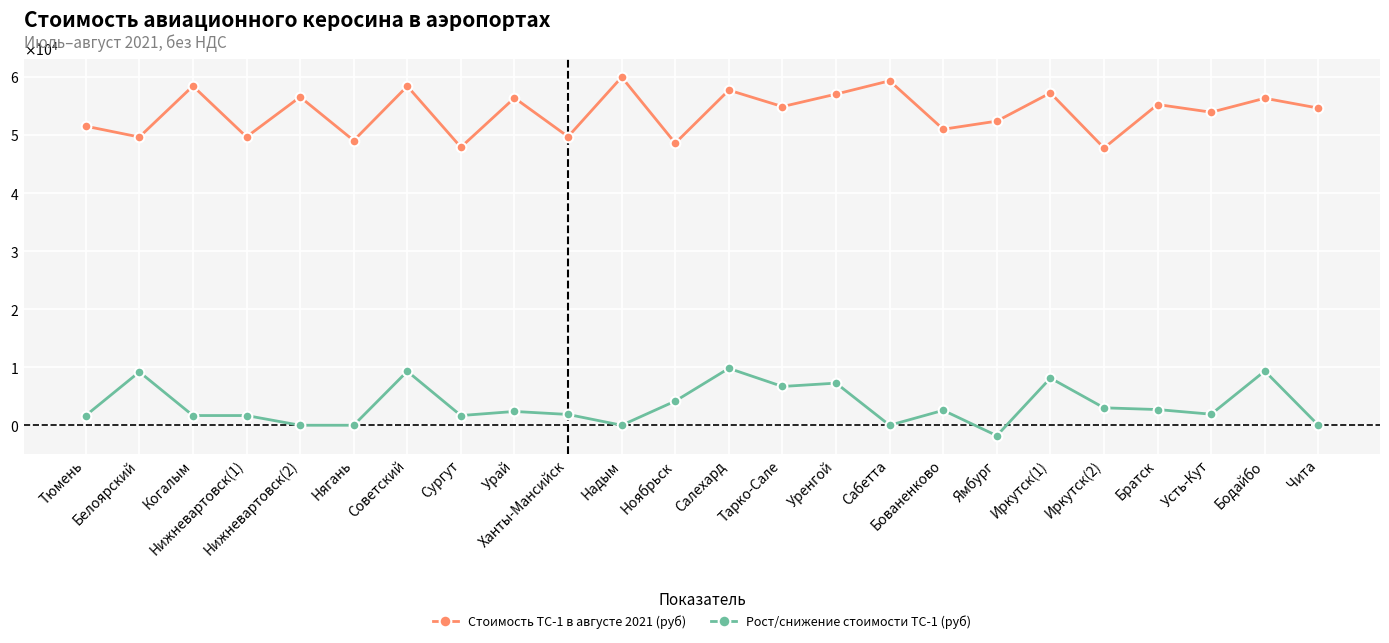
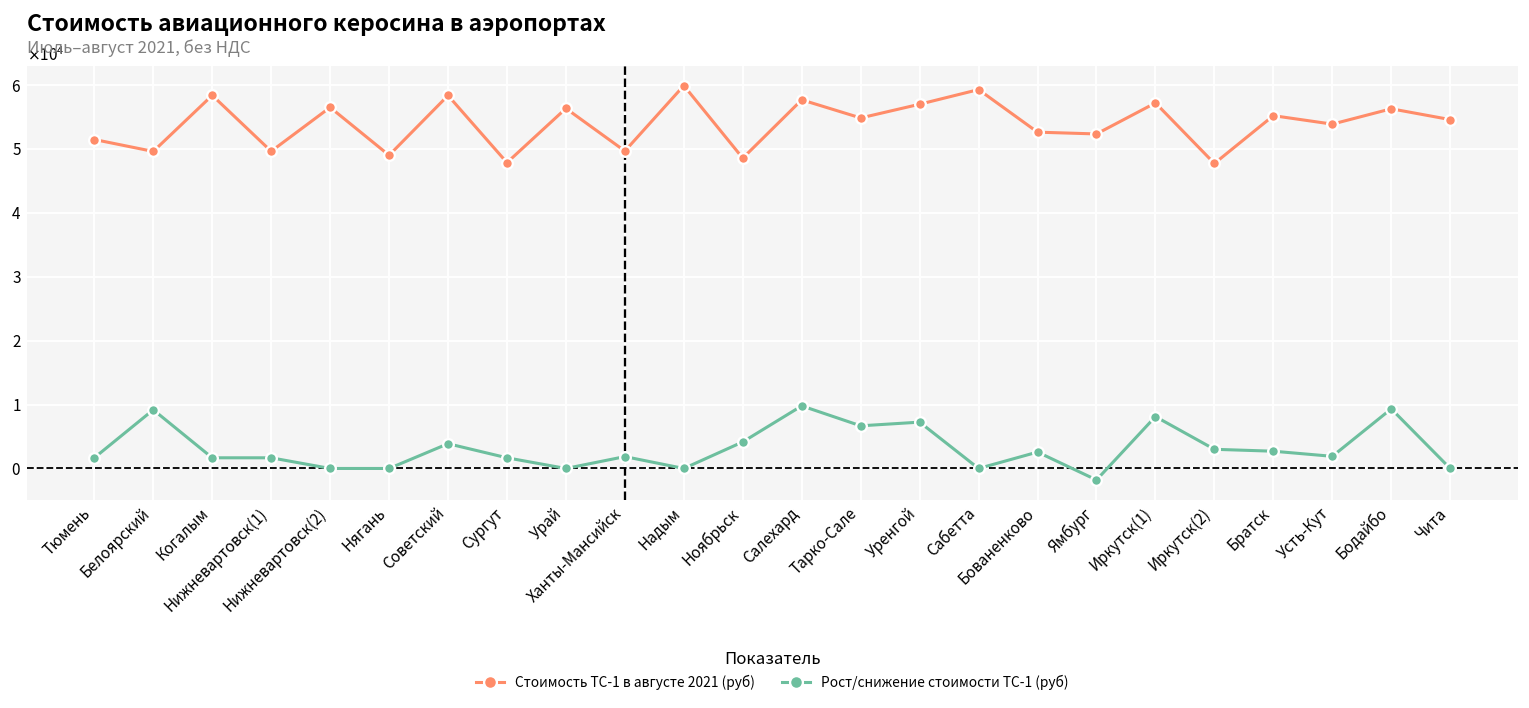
  {
    "Стоимость ТС-1 в августе 2021 (руб)": {
      "Тюмень": 51000,
      "Белоярский": 50000,
      "Когалым": 58000,
      "Нижневартовск(1)": 50000,
      "Нижневартовск(2)": 57000,
      "Нягань": 49000,
      "Советский": 58000,
      "Сургут": 48000,
      "Урай": 56000,
      "Ханты-Мансийск": 50000,
      "Надым": 60000,
      "Ноябрьск": 49000,
      "Салехард": 58000,
      "Тарко-Сале": 55000,
      "Уренгой": 57000,
      "Сабетта": 59000,
-     "Бованенково": 51000,
+     "Бованенково": 53000,
      "Ямбург": 52000,
      "Иркутск(1)": 57000,
      "Иркутск(2)": 48000,
      "Братск": 55000,
      "Усть-Кут": 54000,
      "Бодайбо": 56000,
      "Чита": 55000
    },
    "Рост/снижение стоимости ТС-1 (руб)": {
      "Тюмень": 2000,
      "Белоярский": 9000,
      "Когалым": 2000,
      "Нижневартовск(1)": 2000,
      "Нижневартовск(2)": 0,
      "Нягань": 0,
-     "Советский": 9000,
+     "Советский": 4000,
      "Сургут": 2000,
-     "Урай": 2000,
+     "Урай": 0,
      "Ханты-Мансийск": 2000,
      "Надым": 0,
      "Ноябрьск": 4000,
      "Салехард": 10000,
      "Тарко-Сале": 7000,
      "Уренгой": 7000,
      "Сабетта": 0,
      "Бованенково": 3000,
      "Ямбург": -2000,
      "Иркутск(1)": 8000,
      "Иркутск(2)": 3000,
      "Братск": 3000,
      "Усть-Кут": 2000,
      "Бодайбо": 9000,
      "Чита": 0
    }
  }
